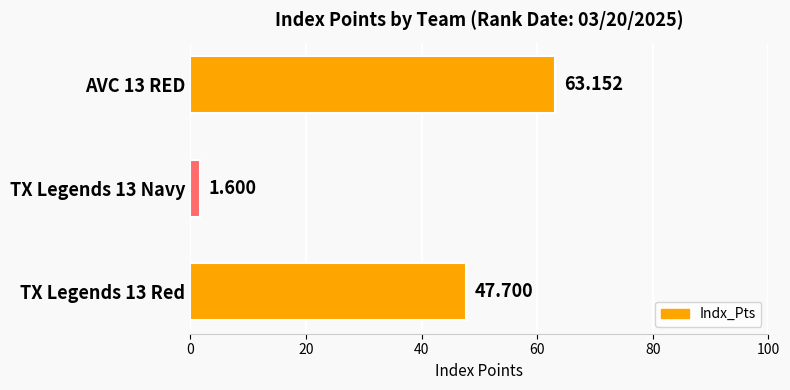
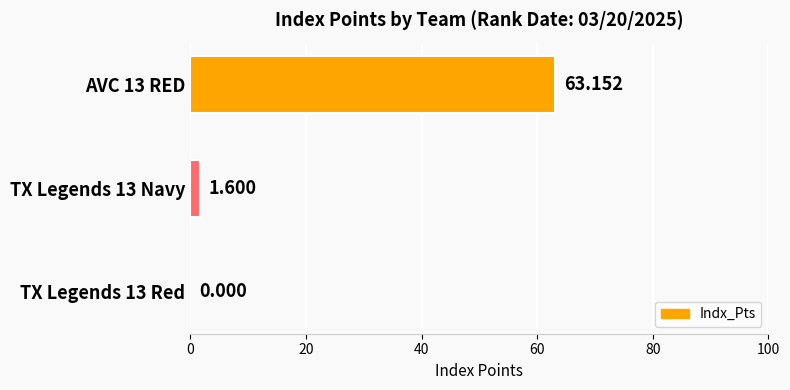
  {
    "AVC 13 RED": 63.152,
    "TX Legends 13 Navy": 1.600,
-   "TX Legends 13 Red": 47.700
+   "TX Legends 13 Red": 0.000
  }
